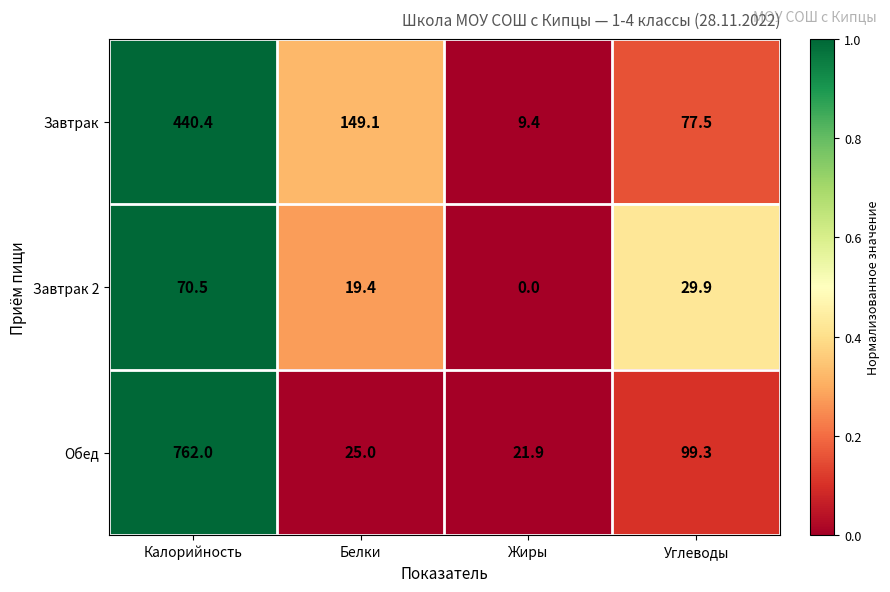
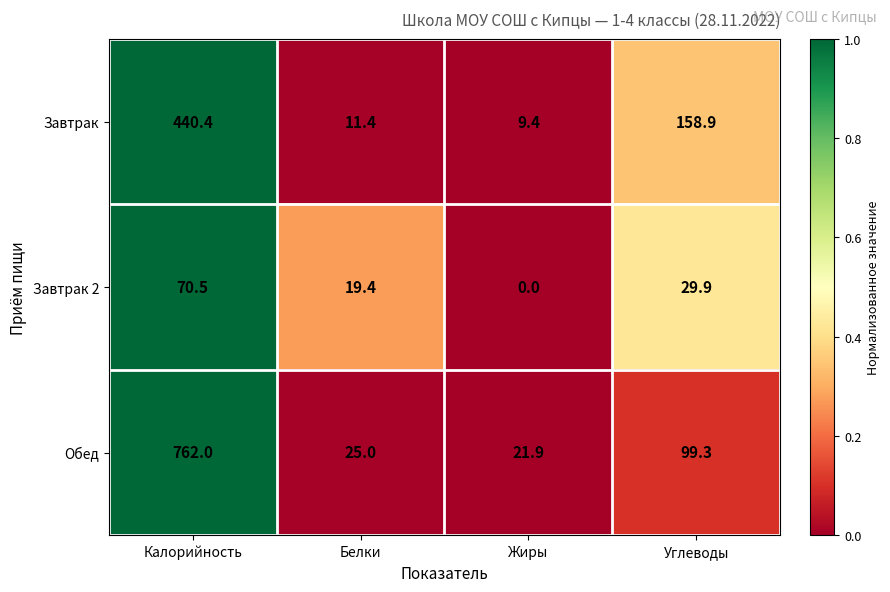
  {
    "Завтрак": {
      "Калорийность": 440.4,
-     "Белки": 149.1,
+     "Белки": 11.4,
      "Жиры": 9.4,
-     "Углеводы": 77.5
+     "Углеводы": 158.9
    },
    "Завтрак 2": {
      "Калорийность": 70.5,
      "Белки": 19.4,
      "Жиры": 0.0,
      "Углеводы": 29.9
    },
    "Обед": {
      "Калорийность": 762.0,
      "Белки": 25.0,
      "Жиры": 21.9,
      "Углеводы": 99.3
    }
  }
